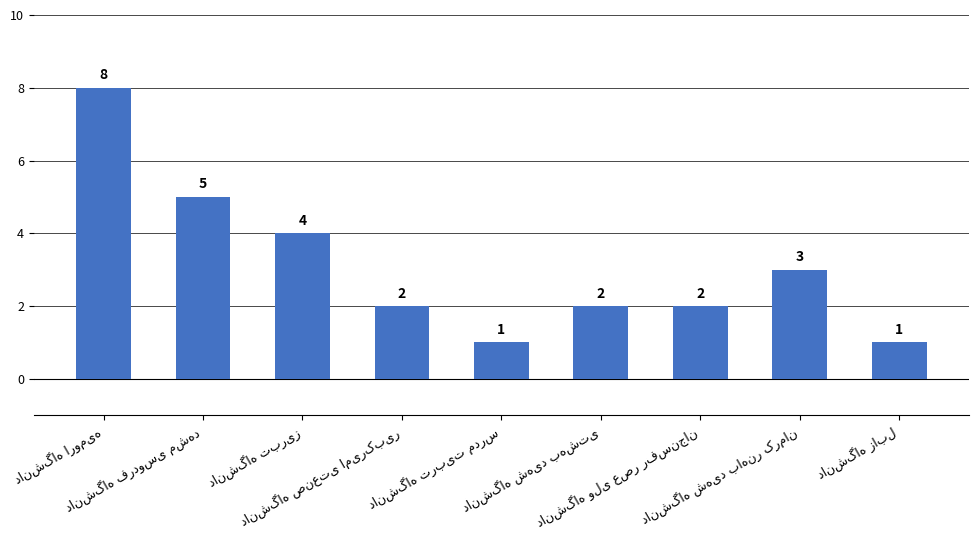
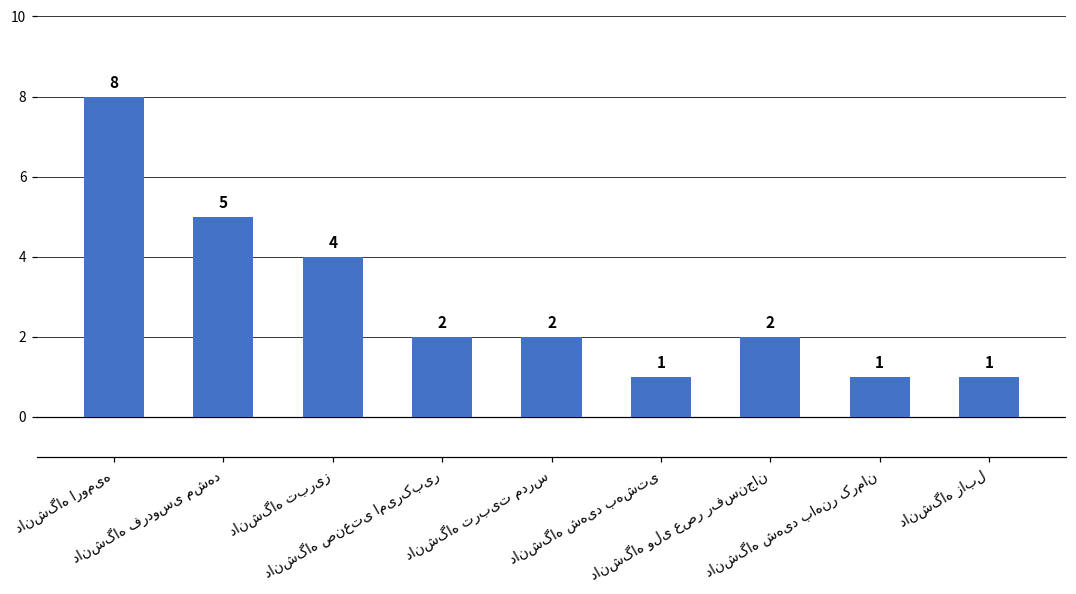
  {
    "دانشگاه ارومیه": 8,
    "دانشگاه فردوسی مشهد": 5,
    "دانشگاه تبریز": 4,
    "دانشگاه صنعتی امیرکبیر": 2,
-   "دانشگاه تربیت مدرس": 1,
-   "دانشگاه شهید بهشتی": 2,
+   "دانشگاه تربیت مدرس": 2,
+   "دانشگاه شهید بهشتی": 1,
    "دانشگاه ولی عصر رفسنجان": 2,
-   "دانشگاه شهید باهنر کرمان": 3,
+   "دانشگاه شهید باهنر کرمان": 1,
    "دانشگاه زابل": 1
  }
